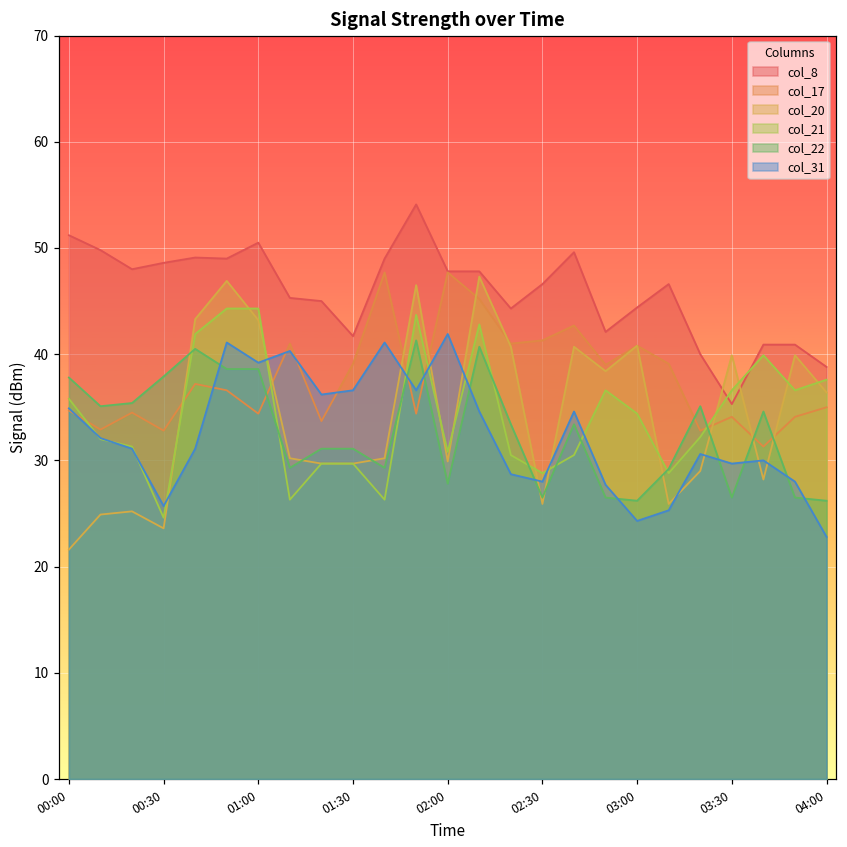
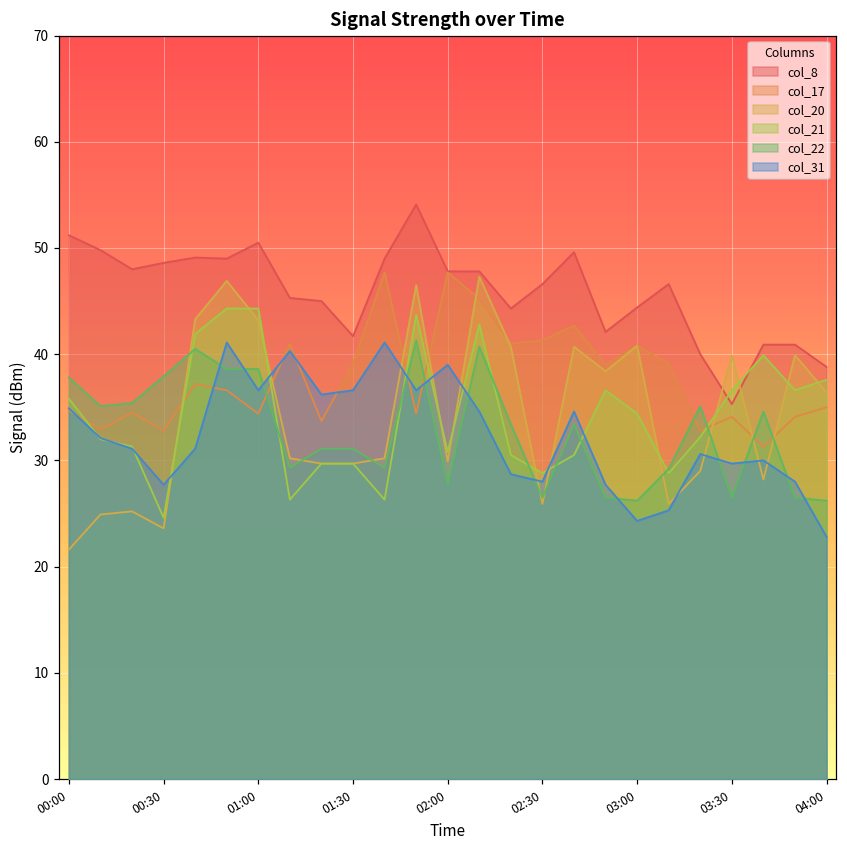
  {
    "col_31": {
-     "00:30": 26,
-     "01:00": 39,
+     "00:30": 28,
+     "01:00": 37,
      "01:30": 37,
-     "02:00": 42,
+     "02:00": 39,
      "02:30": 28,
      "03:00": 24,
      "03:30": 30,
      "04:00": 23
    }
  }
